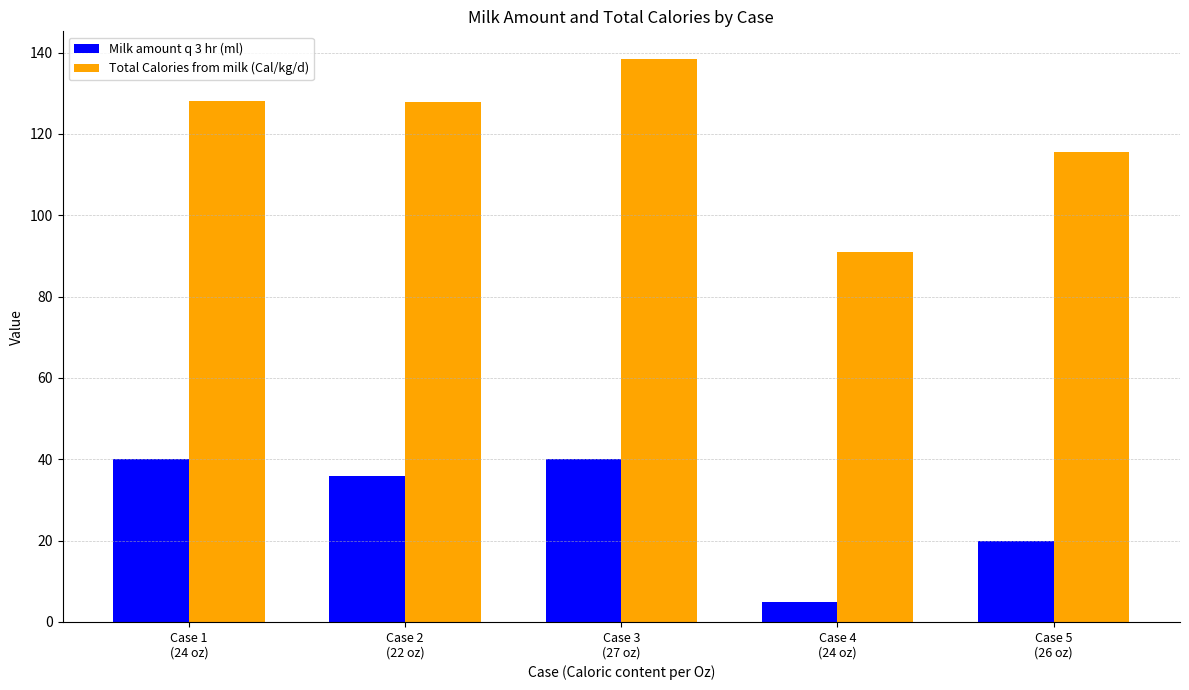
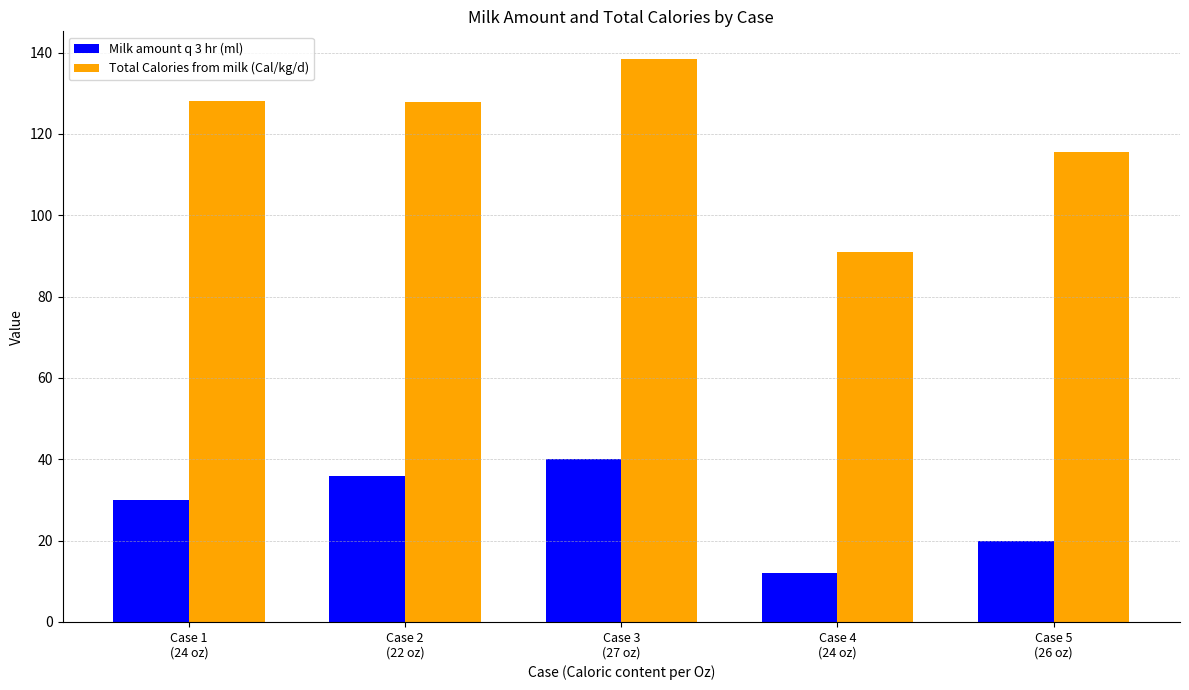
  {
    "Milk amount q 3 hr (ml)": {
-     "Case 1 (24 oz)": 40,
+     "Case 1 (24 oz)": 30,
      "Case 2 (22 oz)": 36,
      "Case 3 (27 oz)": 40,
-     "Case 4 (24 oz)": 5,
+     "Case 4 (24 oz)": 12,
      "Case 5 (26 oz)": 20
    },
    "Total Calories from milk (Cal/kg/d)": {
      "Case 1 (24 oz)": 128,
      "Case 2 (22 oz)": 128,
      "Case 3 (27 oz)": 138,
      "Case 4 (24 oz)": 91,
      "Case 5 (26 oz)": 116
    }
  }
